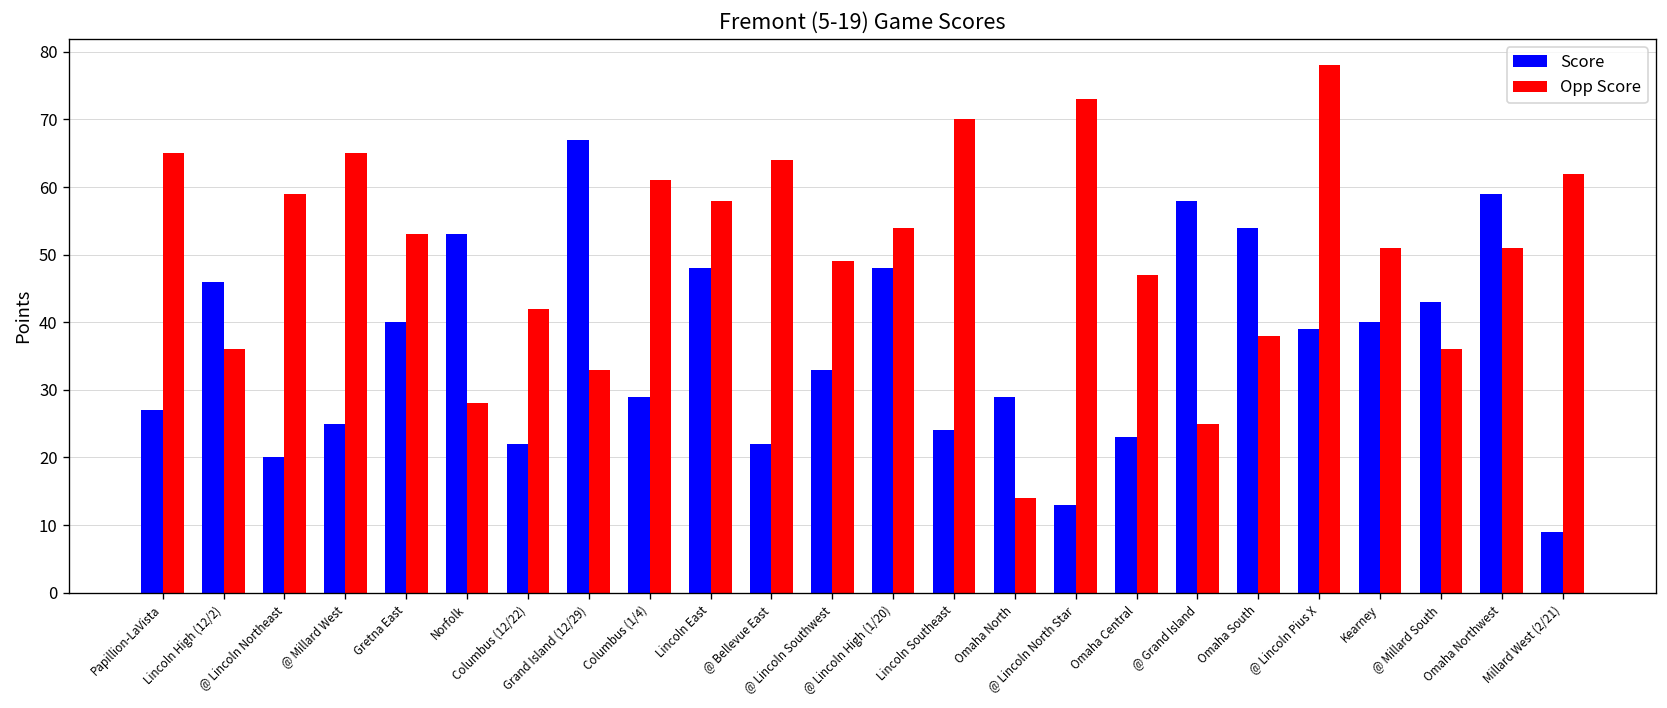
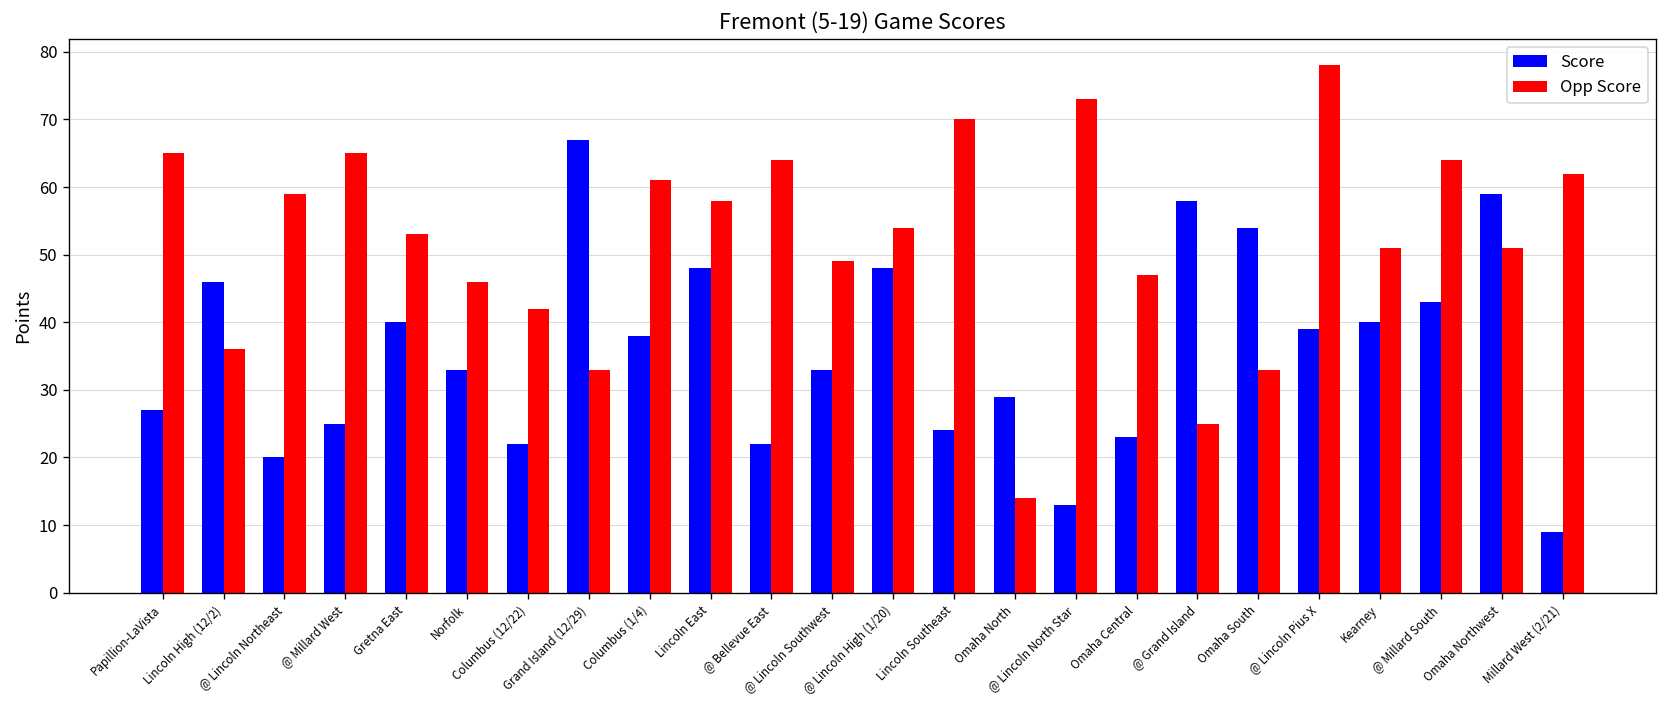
  {
    "Score": {
      "Papillion-LaVista": 27,
      "Lincoln High (12/2)": 46,
      "@ Lincoln Northeast": 20,
      "@ Millard West": 25,
      "Gretna East": 40,
-     "Norfolk": 53,
+     "Norfolk": 33,
      "Columbus (12/22)": 22,
      "Grand Island (12/29)": 67,
-     "Columbus (1/4)": 29,
+     "Columbus (1/4)": 38,
      "Lincoln East": 48,
      "@ Bellevue East": 22,
      "@ Lincoln Southwest": 33,
      "@ Lincoln High (1/20)": 48,
      "Lincoln Southeast": 24,
      "Omaha North": 29,
      "@ Lincoln North Star": 13,
      "Omaha Central": 23,
      "@ Grand Island": 58,
      "Omaha South": 54,
      "@ Lincoln Pius X": 39,
      "Kearney": 40,
      "@ Millard South": 43,
      "Omaha Northwest": 59,
      "Millard West (2/21)": 9
    },
    "Opp Score": {
      "Papillion-LaVista": 65,
      "Lincoln High (12/2)": 36,
      "@ Lincoln Northeast": 59,
      "@ Millard West": 65,
      "Gretna East": 53,
-     "Norfolk": 28,
+     "Norfolk": 46,
      "Columbus (12/22)": 42,
      "Grand Island (12/29)": 33,
      "Columbus (1/4)": 61,
      "Lincoln East": 58,
      "@ Bellevue East": 64,
      "@ Lincoln Southwest": 49,
      "@ Lincoln High (1/20)": 54,
      "Lincoln Southeast": 70,
      "Omaha North": 14,
      "@ Lincoln North Star": 73,
      "Omaha Central": 47,
      "@ Grand Island": 25,
-     "Omaha South": 38,
+     "Omaha South": 33,
      "@ Lincoln Pius X": 78,
      "Kearney": 51,
-     "@ Millard South": 36,
+     "@ Millard South": 64,
      "Omaha Northwest": 51,
      "Millard West (2/21)": 62
    }
  }
